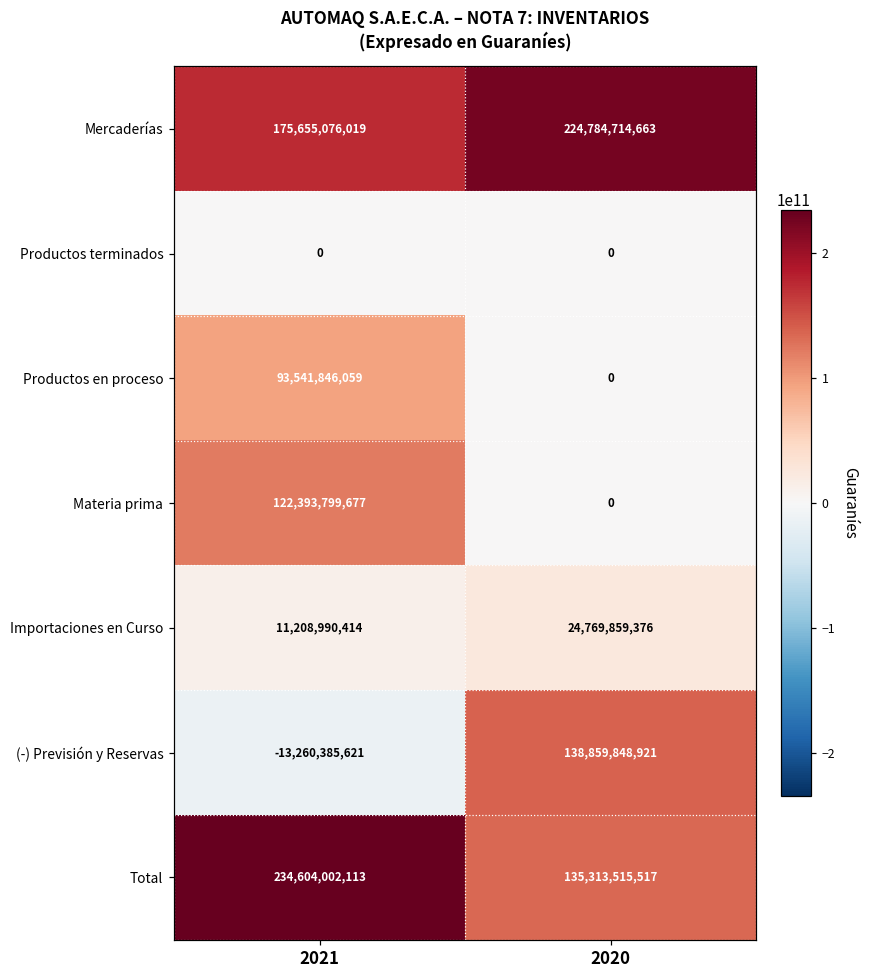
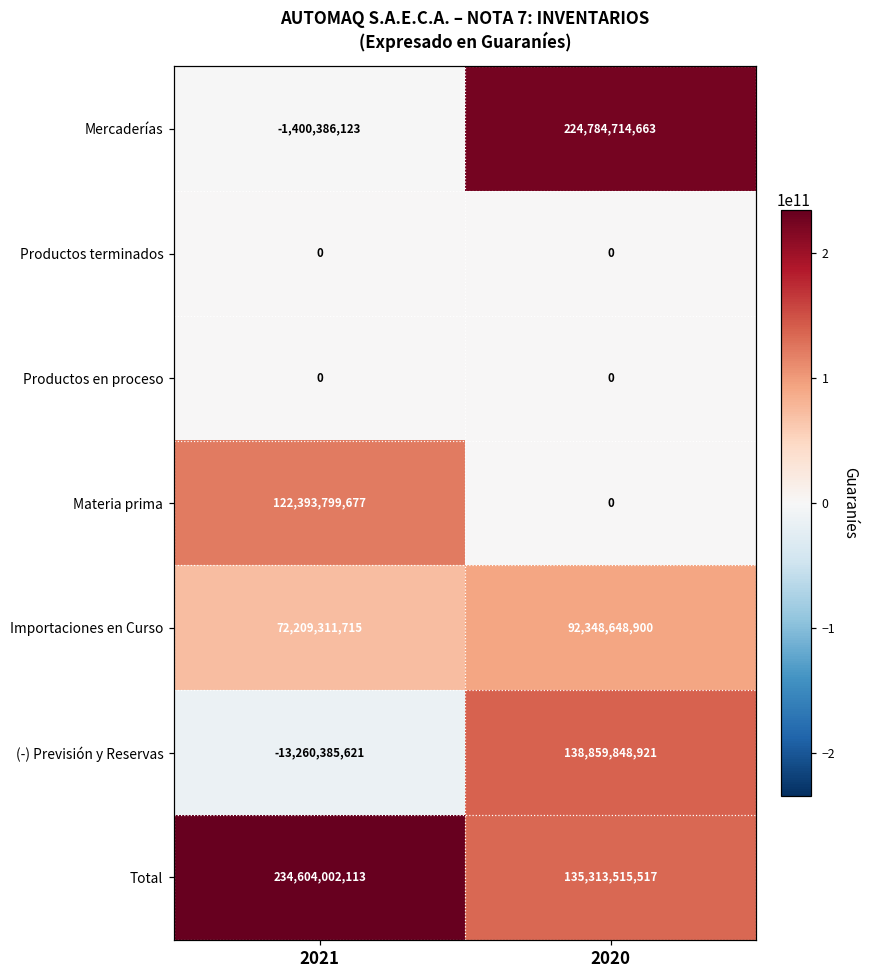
  {
    "Mercaderías": {
-     "2021": "175,655,076,019",
+     "2021": "-1,400,386,123",
      "2020": "224,784,714,663"
    },
    "Productos terminados": {
      "2021": "0",
      "2020": "0"
    },
    "Productos en proceso": {
-     "2021": "93,541,846,059",
+     "2021": "0",
      "2020": "0"
    },
    "Materia prima": {
      "2021": "122,393,799,677",
      "2020": "0"
    },
    "Importaciones en Curso": {
-     "2021": "11,208,990,414",
-     "2020": "24,769,859,376"
+     "2021": "72,209,311,715",
+     "2020": "92,348,648,900"
    },
    "(-) Previsión y Reservas": {
      "2021": "-13,260,385,621",
      "2020": "138,859,848,921"
    },
    "Total": {
      "2021": "234,604,002,113",
      "2020": "135,313,515,517"
    }
  }
